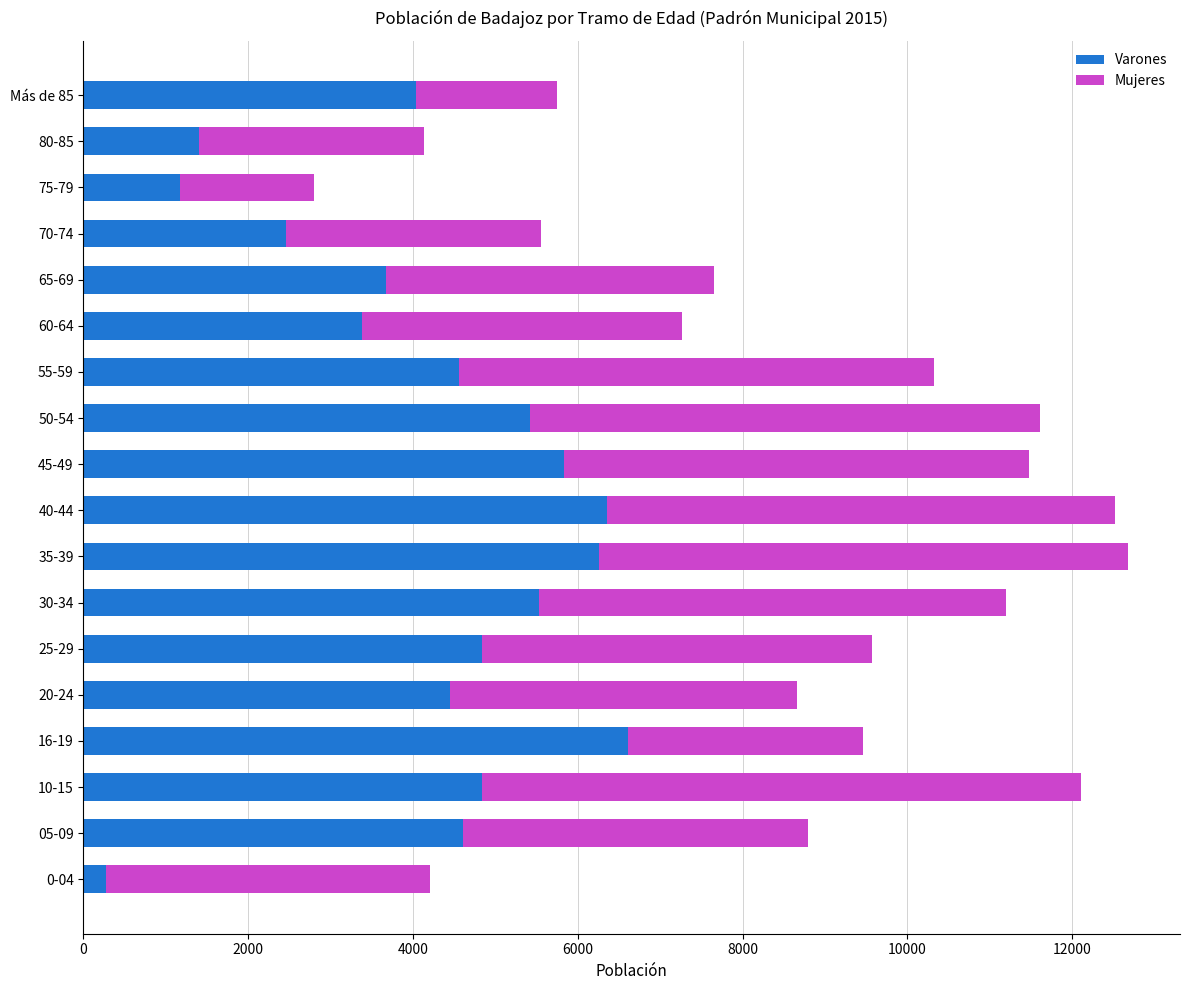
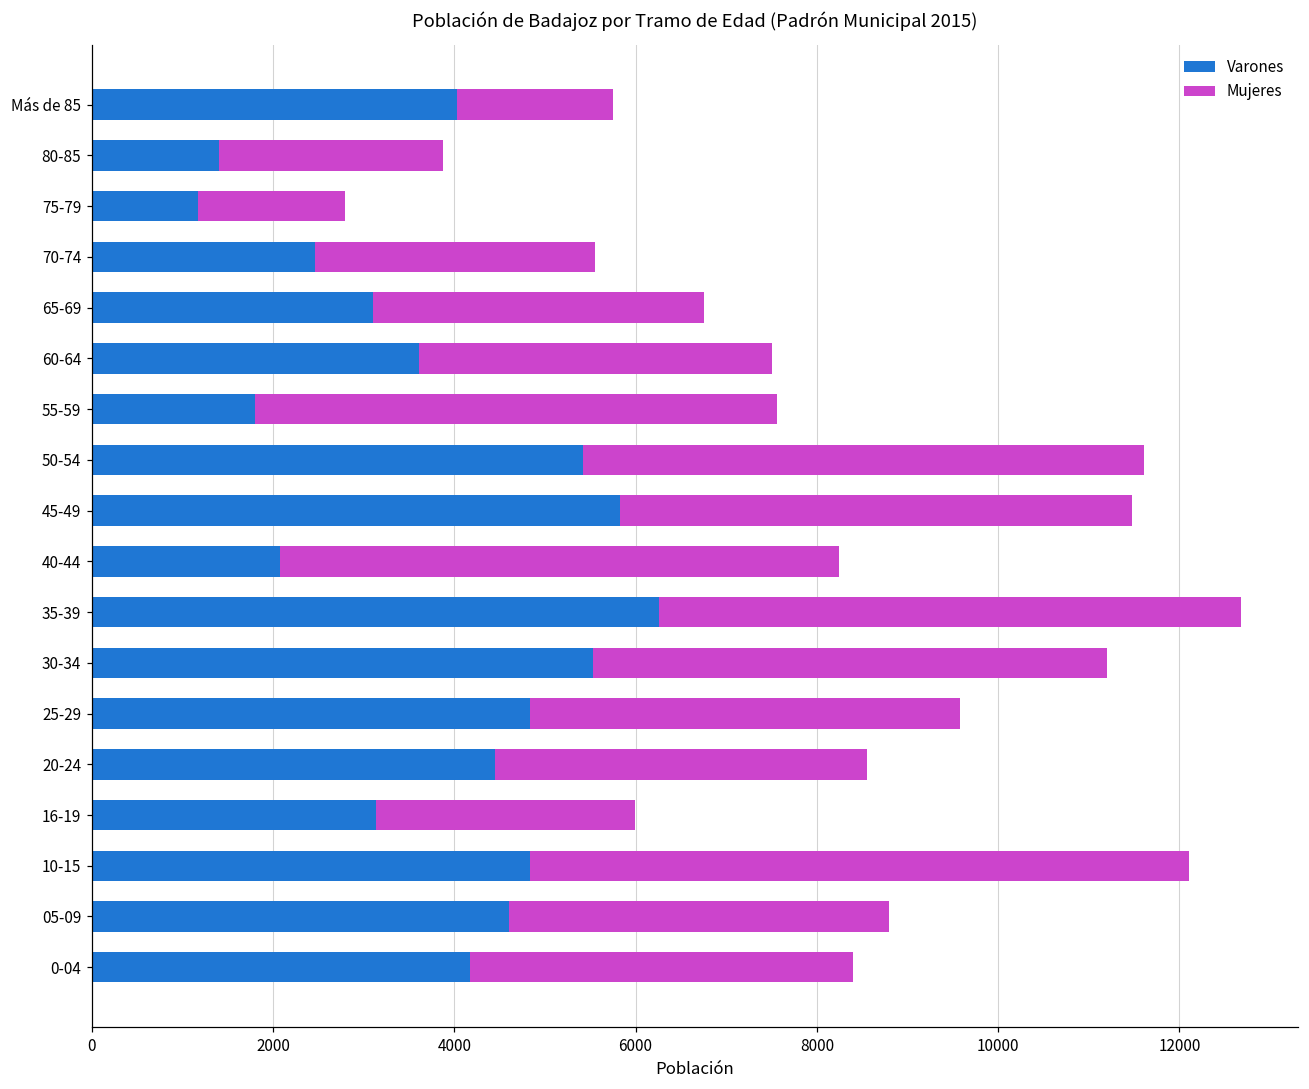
  {
    "Varones": {
      "Más de 85": 4000,
      "80-85": 1400,
      "75-79": 1200,
      "70-74": 2500,
-     "65-69": 3700,
-     "60-64": 3400,
-     "55-59": 4600,
+     "65-69": 3100,
+     "60-64": 3600,
+     "55-59": 1800,
      "50-54": 5400,
      "45-49": 5800,
-     "40-44": 6400,
+     "40-44": 2100,
      "35-39": 6300,
      "30-34": 5500,
      "25-29": 4800,
      "20-24": 4500,
-     "16-19": 6600,
+     "16-19": 3100,
      "10-15": 4800,
      "05-09": 4600,
-     "0-04": 300
+     "0-04": 4200
    },
    "Mujeres": {
      "Más de 85": 1700,
-     "80-85": 2700,
+     "80-85": 2500,
      "75-79": 1600,
      "70-74": 3100,
-     "65-69": 4000,
+     "65-69": 3700,
      "60-64": 3900,
      "55-59": 5800,
      "50-54": 6200,
      "45-49": 5700,
      "40-44": 6200,
      "35-39": 6400,
      "30-34": 5700,
      "25-29": 4700,
-     "20-24": 4200,
+     "20-24": 4100,
      "16-19": 2900,
      "10-15": 7300,
      "05-09": 4200,
-     "0-04": 3900
+     "0-04": 4200
    }
  }
